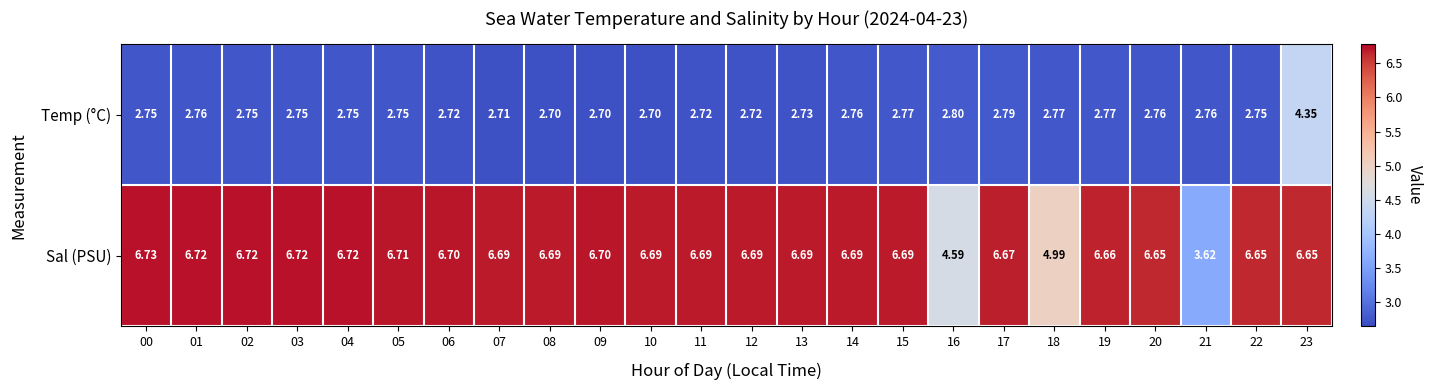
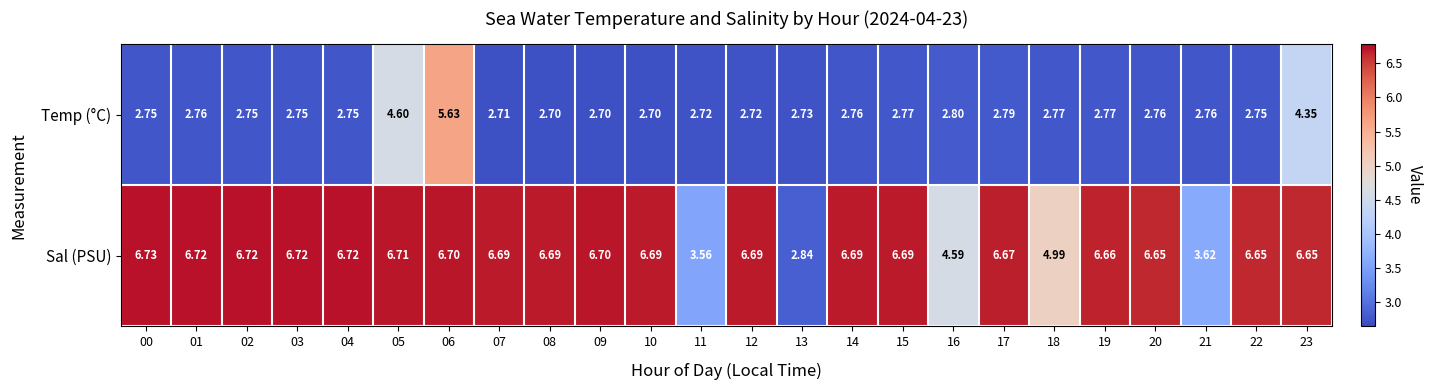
  {
    "Temp (°C)": {
      "00": 2.75,
      "01": 2.76,
      "02": 2.75,
      "03": 2.75,
      "04": 2.75,
-     "05": 2.75,
-     "06": 2.72,
+     "05": 4.60,
+     "06": 5.63,
      "07": 2.71,
      "08": 2.70,
      "09": 2.70,
      "10": 2.70,
      "11": 2.72,
      "12": 2.72,
      "13": 2.73,
      "14": 2.76,
      "15": 2.77,
      "16": 2.80,
      "17": 2.79,
      "18": 2.77,
      "19": 2.77,
      "20": 2.76,
      "21": 2.76,
      "22": 2.75,
      "23": 4.35
    },
    "Sal (PSU)": {
      "00": 6.73,
      "01": 6.72,
      "02": 6.72,
      "03": 6.72,
      "04": 6.72,
      "05": 6.71,
      "06": 6.70,
      "07": 6.69,
      "08": 6.69,
      "09": 6.70,
      "10": 6.69,
-     "11": 6.69,
+     "11": 3.56,
      "12": 6.69,
-     "13": 6.69,
+     "13": 2.84,
      "14": 6.69,
      "15": 6.69,
      "16": 4.59,
      "17": 6.67,
      "18": 4.99,
      "19": 6.66,
      "20": 6.65,
      "21": 3.62,
      "22": 6.65,
      "23": 6.65
    }
  }
